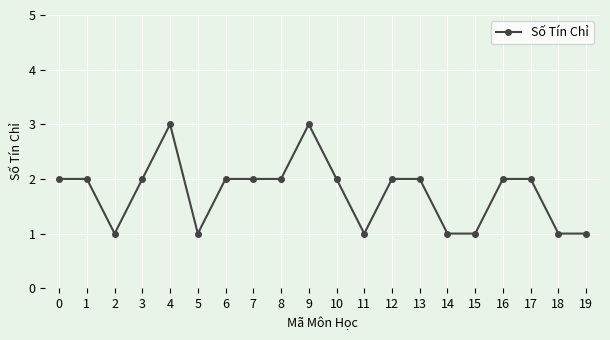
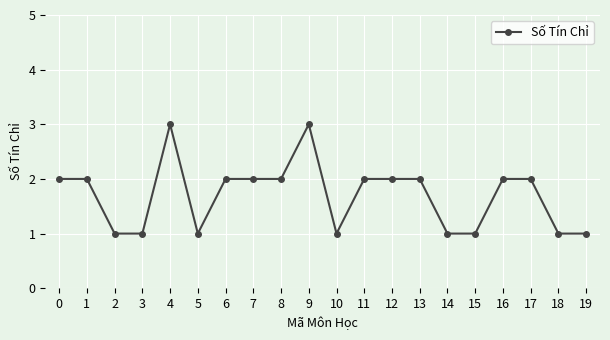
  {
    "0": 2,
    "1": 2,
    "2": 1,
-   "3": 2,
+   "3": 1,
    "4": 3,
    "5": 1,
    "6": 2,
    "7": 2,
    "8": 2,
    "9": 3,
-   "10": 2,
-   "11": 1,
+   "10": 1,
+   "11": 2,
    "12": 2,
    "13": 2,
    "14": 1,
    "15": 1,
    "16": 2,
    "17": 2,
    "18": 1,
    "19": 1
  }
